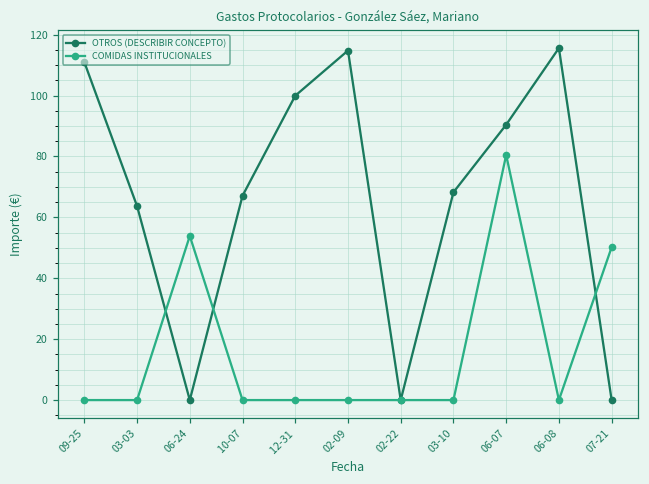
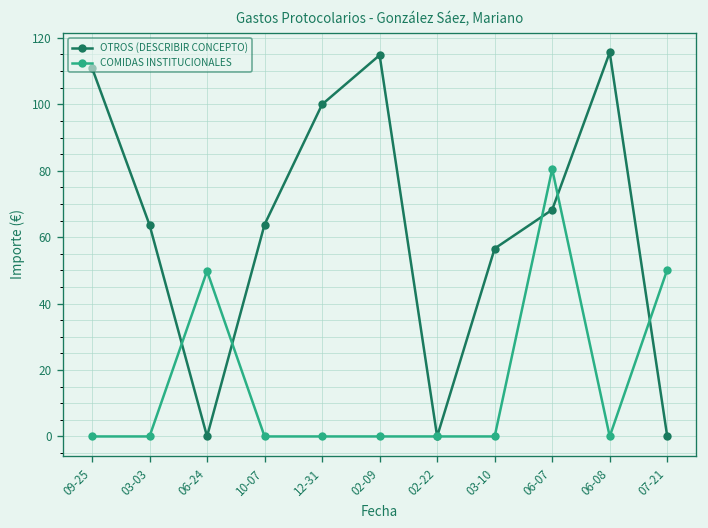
  {
    "OTROS (DESCRIBIR CONCEPTO)": {
      "03-03": 64,
      "06-24": 0,
-     "10-07": 67,
+     "10-07": 64,
      "12-31": 100,
      "02-09": 115,
-     "03-10": 68,
-     "06-07": 90,
+     "03-10": 57,
+     "06-07": 68,
      "06-08": 116,
      "07-21": 0
    },
    "COMIDAS INSTITUCIONALES": {
      "09-25": 0,
      "03-03": 0,
-     "06-24": 54,
+     "06-24": 50,
      "10-07": 0,
      "12-31": 0,
      "02-09": 0,
      "03-10": 0,
      "06-07": 80,
      "06-08": 0,
      "07-21": 50
    }
  }
